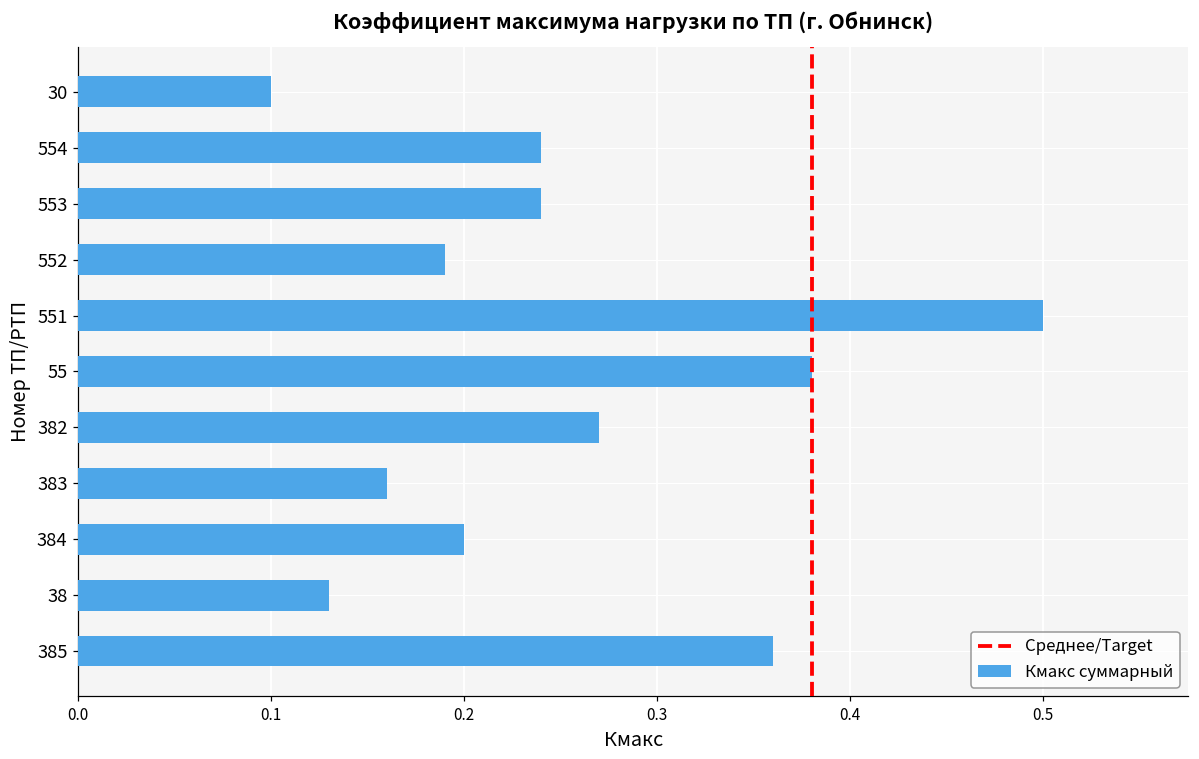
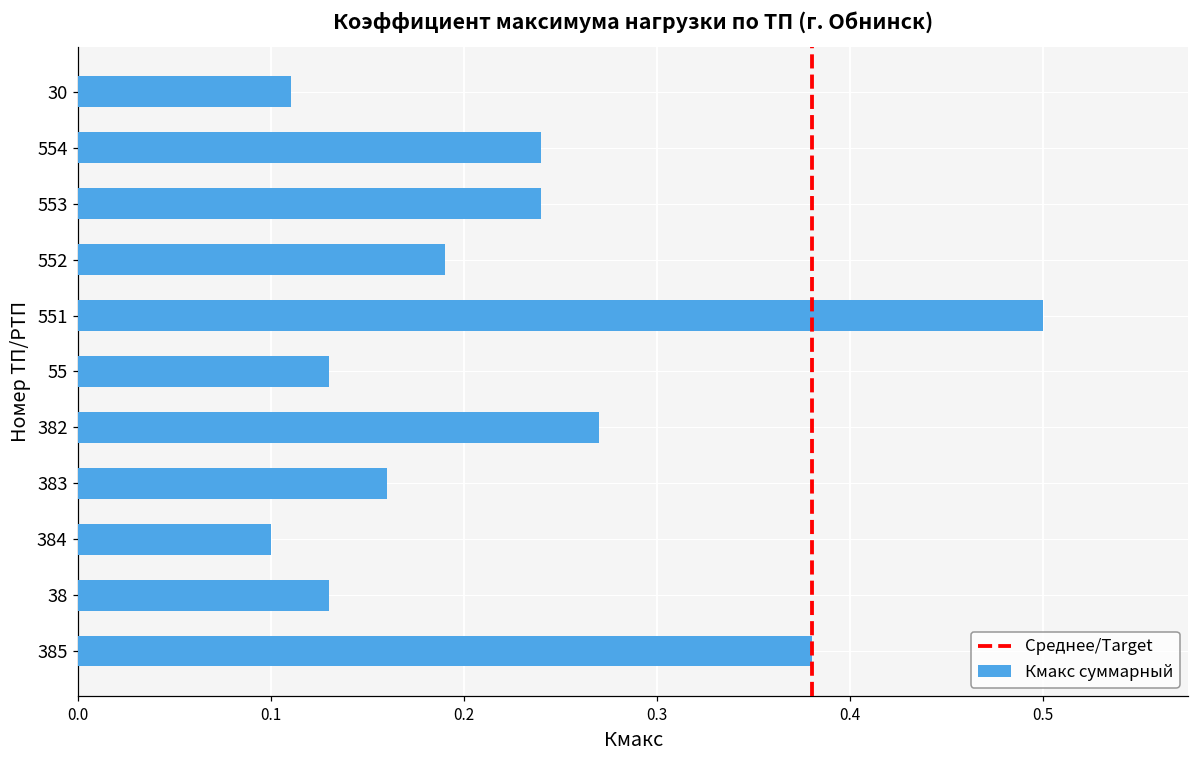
  {
-   "30": 0.10,
+   "30": 0.11,
    "554": 0.24,
    "553": 0.24,
    "552": 0.19,
    "551": 0.50,
-   "55": 0.38,
+   "55": 0.13,
    "382": 0.27,
    "383": 0.16,
-   "384": 0.2,
+   "384": 0.1,
    "38": 0.13,
-   "385": 0.36
+   "385": 0.38
  }
